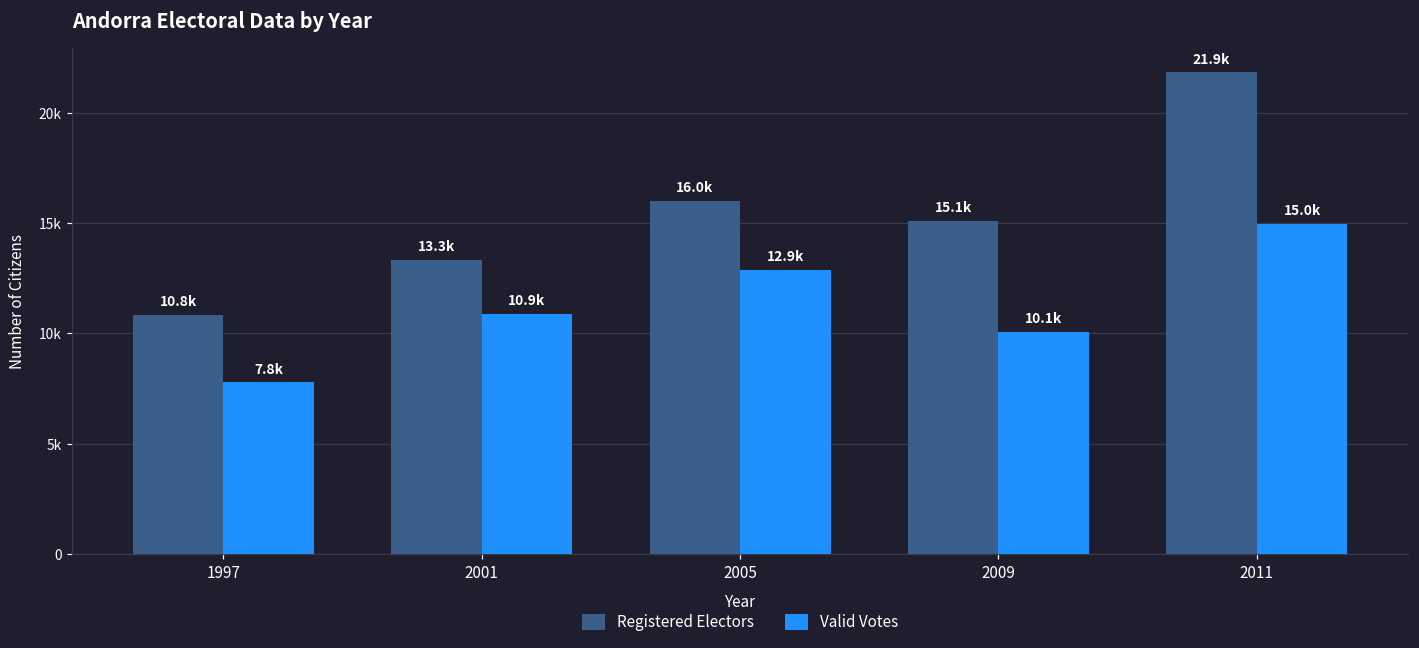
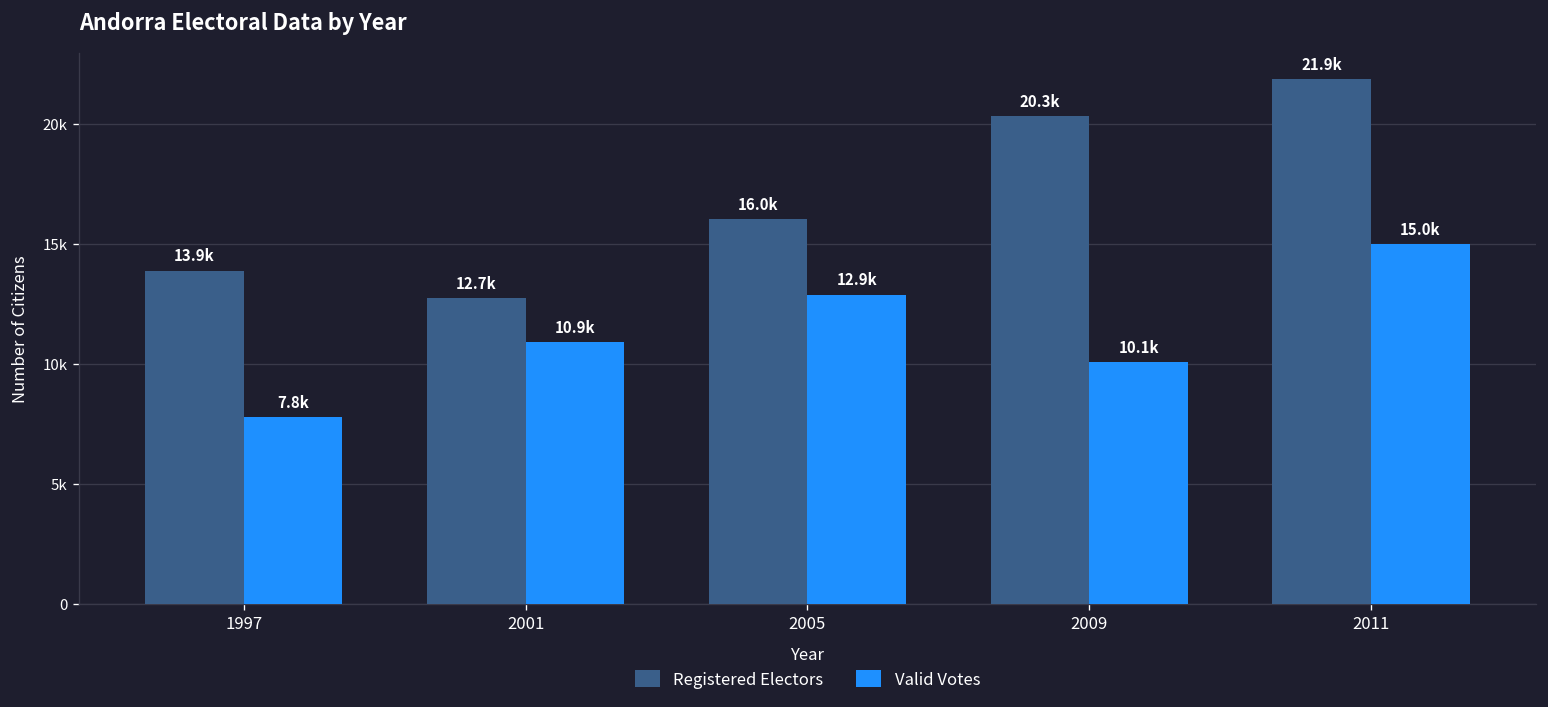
  {
    "Registered Electors": {
-     "1997": "10.8k",
-     "2001": "13.3k",
+     "1997": "13.9k",
+     "2001": "12.7k",
      "2005": "16.0k",
-     "2009": "15.1k",
+     "2009": "20.3k",
      "2011": "21.9k"
    },
    "Valid Votes": {
      "1997": "7.8k",
      "2001": "10.9k",
      "2005": "12.9k",
      "2009": "10.1k",
      "2011": "15.0k"
    }
  }
